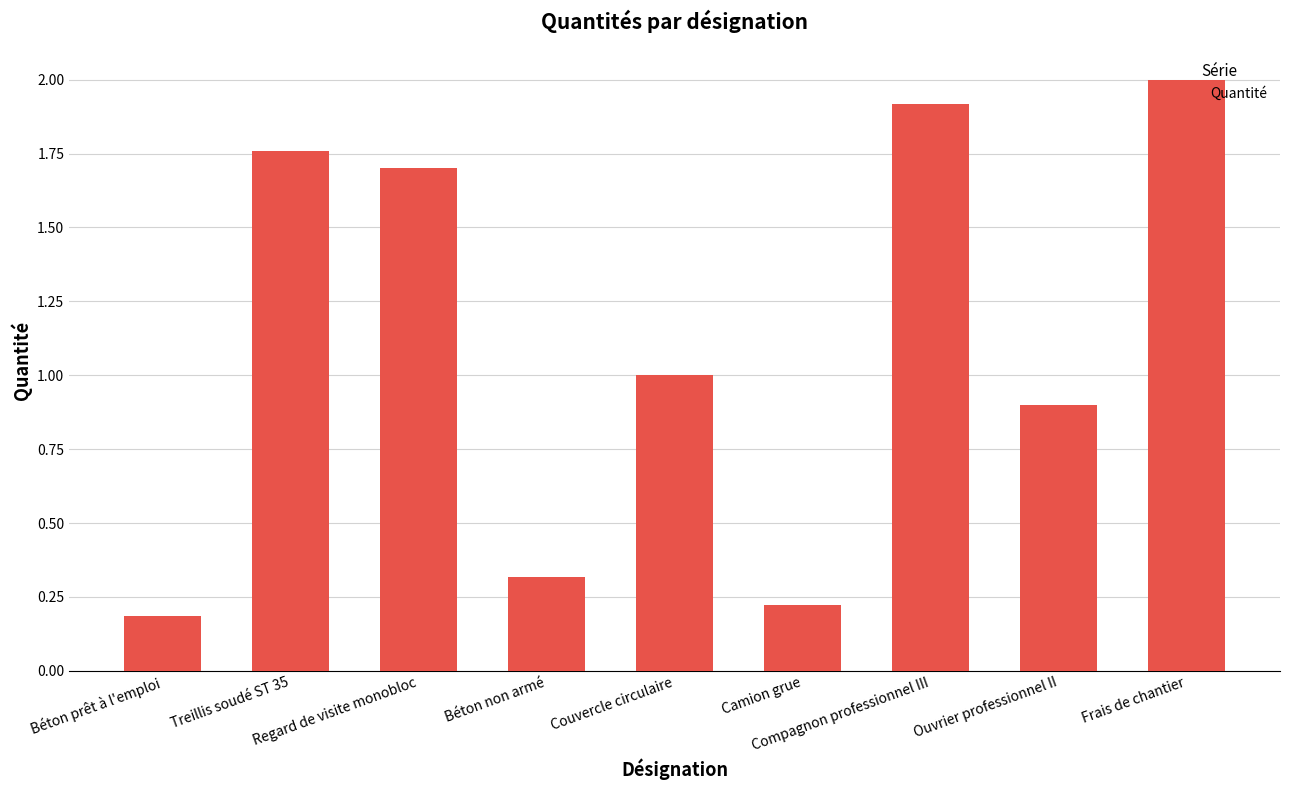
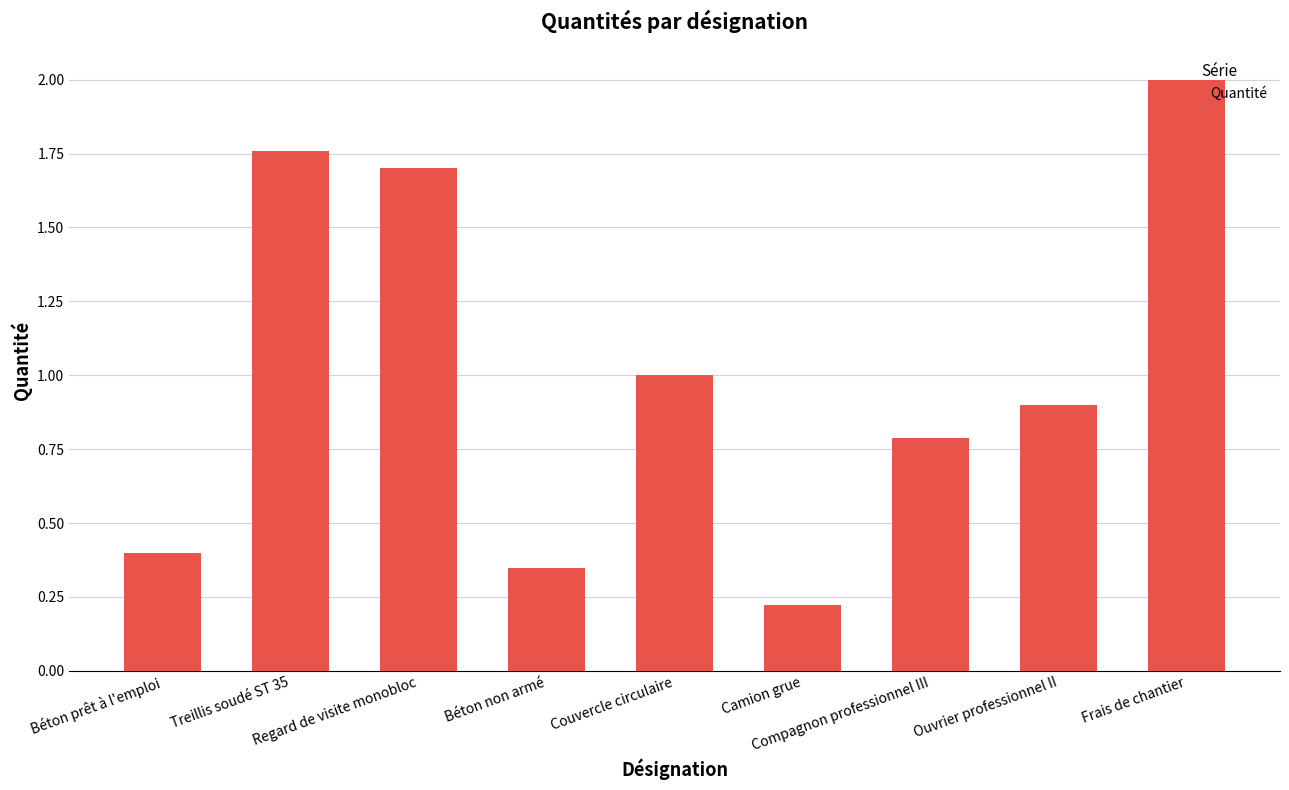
  {
-   "Béton prêt à l'emploi": 0.18,
+   "Béton prêt à l'emploi": 0.40,
    "Treillis soudé ST 35": 1.76,
    "Regard de visite monobloc": 1.70,
-   "Béton non armé": 0.32,
+   "Béton non armé": 0.35,
    "Couvercle circulaire": 1.00,
    "Camion grue": 0.22,
-   "Compagnon professionnel III": 1.92,
+   "Compagnon professionnel III": 0.79,
    "Ouvrier professionnel II": 0.90,
    "Frais de chantier": 2.00
  }
